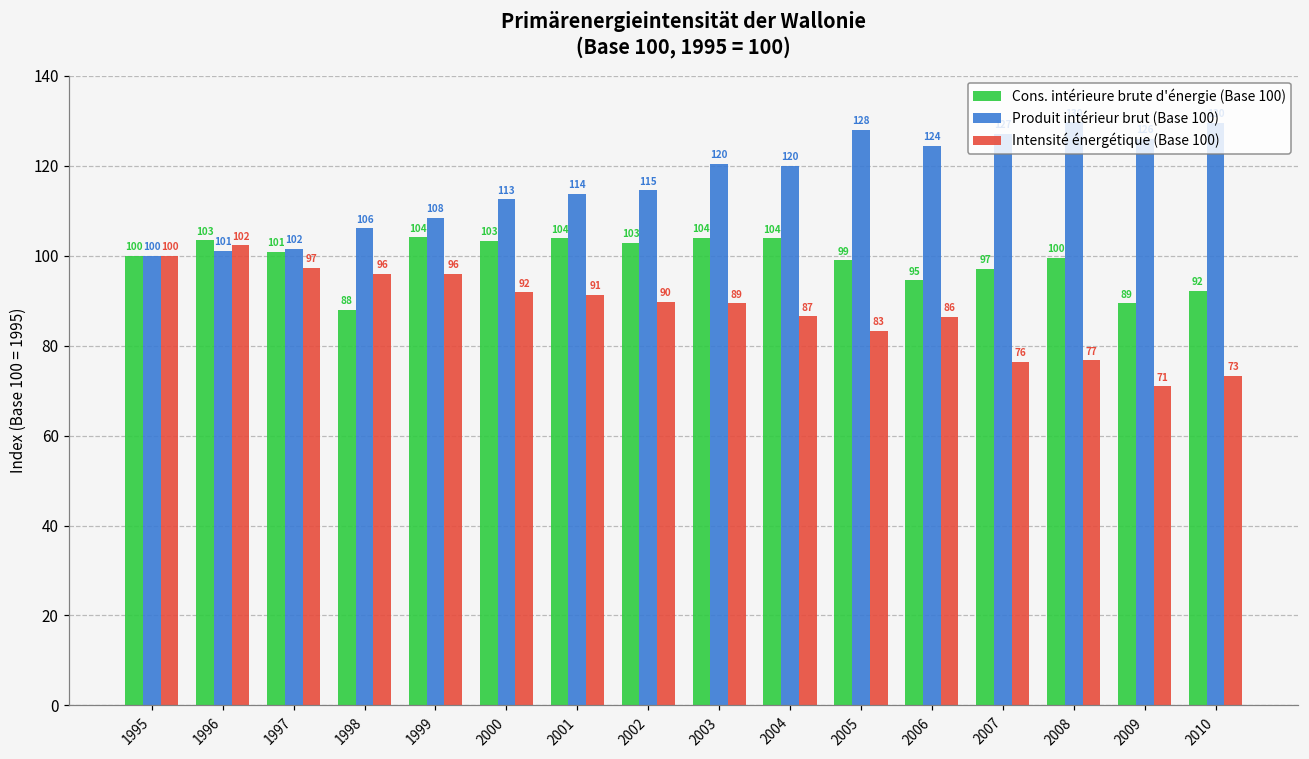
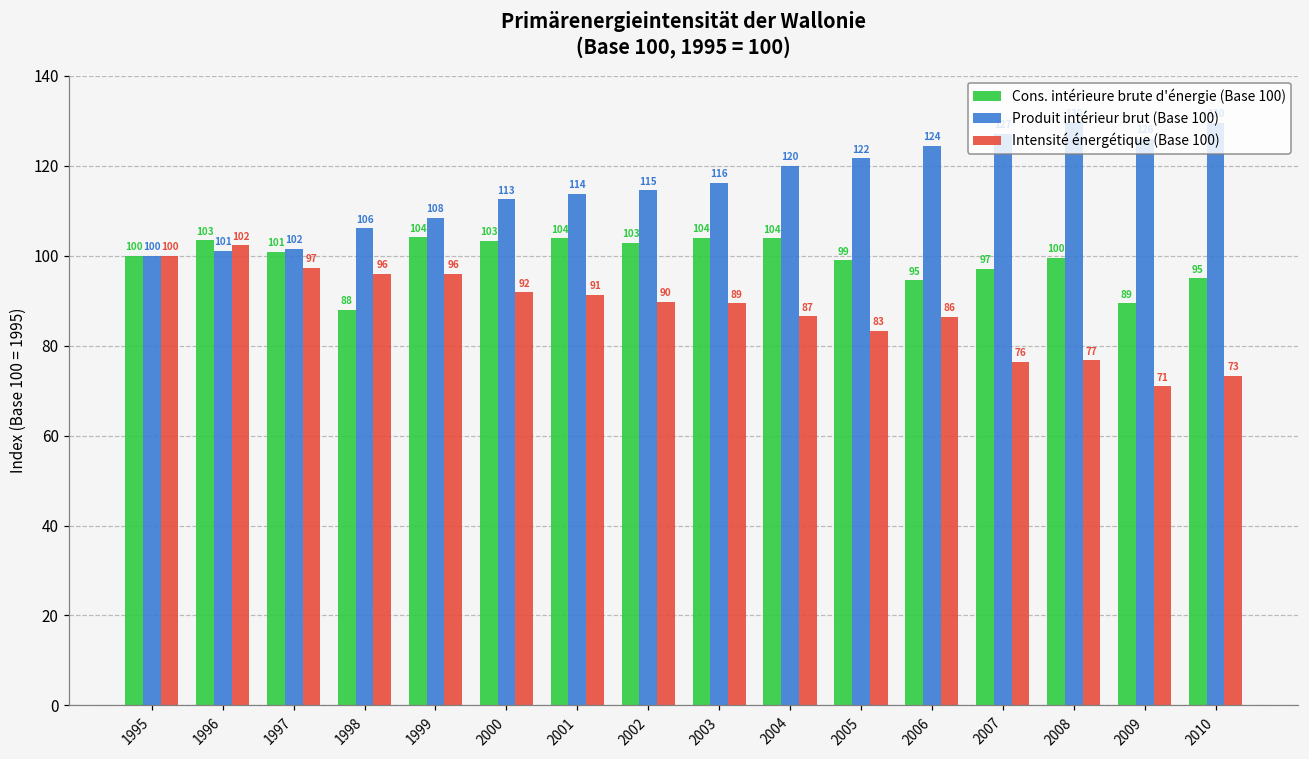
  {
    "Cons. intérieure brute d'énergie (Base 100)": {
      "1995": 100,
      "1996": 103,
      "1997": 101,
      "1998": 88,
      "1999": 104,
      "2000": 103,
      "2001": 104,
      "2002": 103,
      "2003": 104,
      "2004": 104,
      "2005": 99,
      "2006": 95,
      "2007": 97,
      "2008": 100,
      "2009": 89,
-     "2010": 92
+     "2010": 95
    },
    "Produit intérieur brut (Base 100)": {
      "1995": 100,
      "1996": 101,
      "1997": 102,
      "1998": 106,
      "1999": 108,
      "2000": 113,
      "2001": 114,
      "2002": 115,
-     "2003": 120,
+     "2003": 116,
      "2004": 120,
-     "2005": 128,
+     "2005": 122,
      "2006": 124
    },
    "Intensité énergétique (Base 100)": {
      "1995": 100,
      "1996": 102,
      "1997": 97,
      "1998": 96,
      "1999": 96,
      "2000": 92,
      "2001": 91,
      "2002": 90,
      "2003": 89,
      "2004": 87,
      "2005": 83,
      "2006": 86,
      "2007": 76,
      "2008": 77,
      "2009": 71,
      "2010": 73
    }
  }
